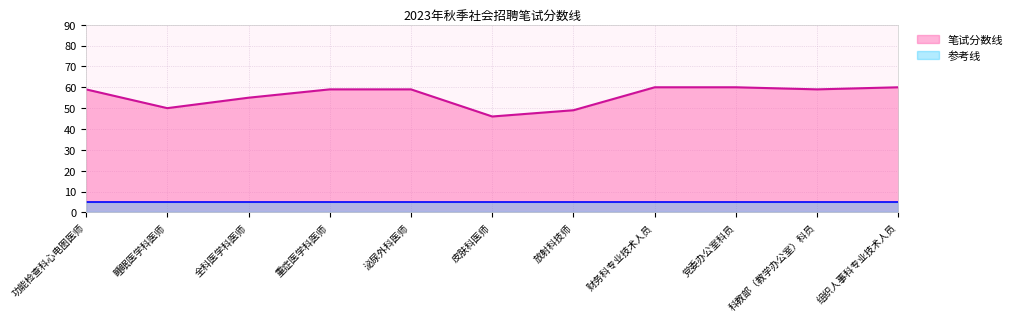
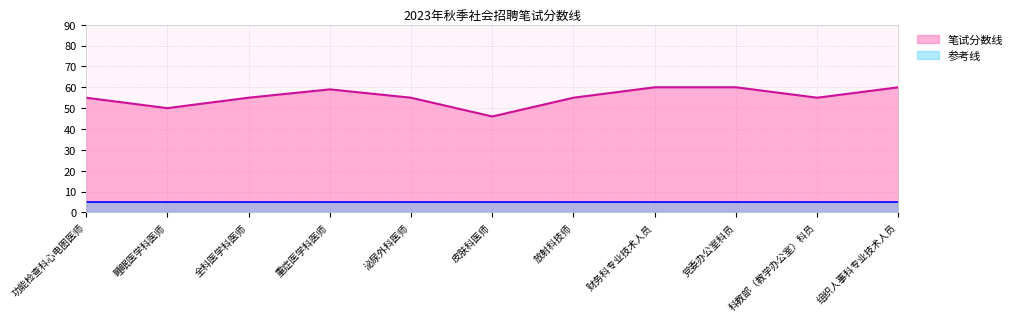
  {
    "笔试分数线": {
-     "功能检查科心电图医师": 59,
+     "功能检查科心电图医师": 55,
      "睡眠医学科医师": 50,
      "全科医学科医师": 55,
      "重症医学科医师": 59,
-     "泌尿外科医师": 59,
+     "泌尿外科医师": 55,
      "皮肤科医师": 46,
-     "放射科技师": 49,
+     "放射科技师": 55,
      "财务科专业技术人员": 60,
      "党委办公室科员": 60,
-     "科教部（教学办公室）科员": 59,
+     "科教部（教学办公室）科员": 55,
      "组织人事科专业技术人员": 60
    },
    "参考线": {
      "功能检查科心电图医师": 5,
      "睡眠医学科医师": 5,
      "全科医学科医师": 5,
      "重症医学科医师": 5,
      "泌尿外科医师": 5,
      "皮肤科医师": 5,
      "放射科技师": 5,
      "财务科专业技术人员": 5,
      "党委办公室科员": 5,
      "科教部（教学办公室）科员": 5,
      "组织人事科专业技术人员": 5
    }
  }
